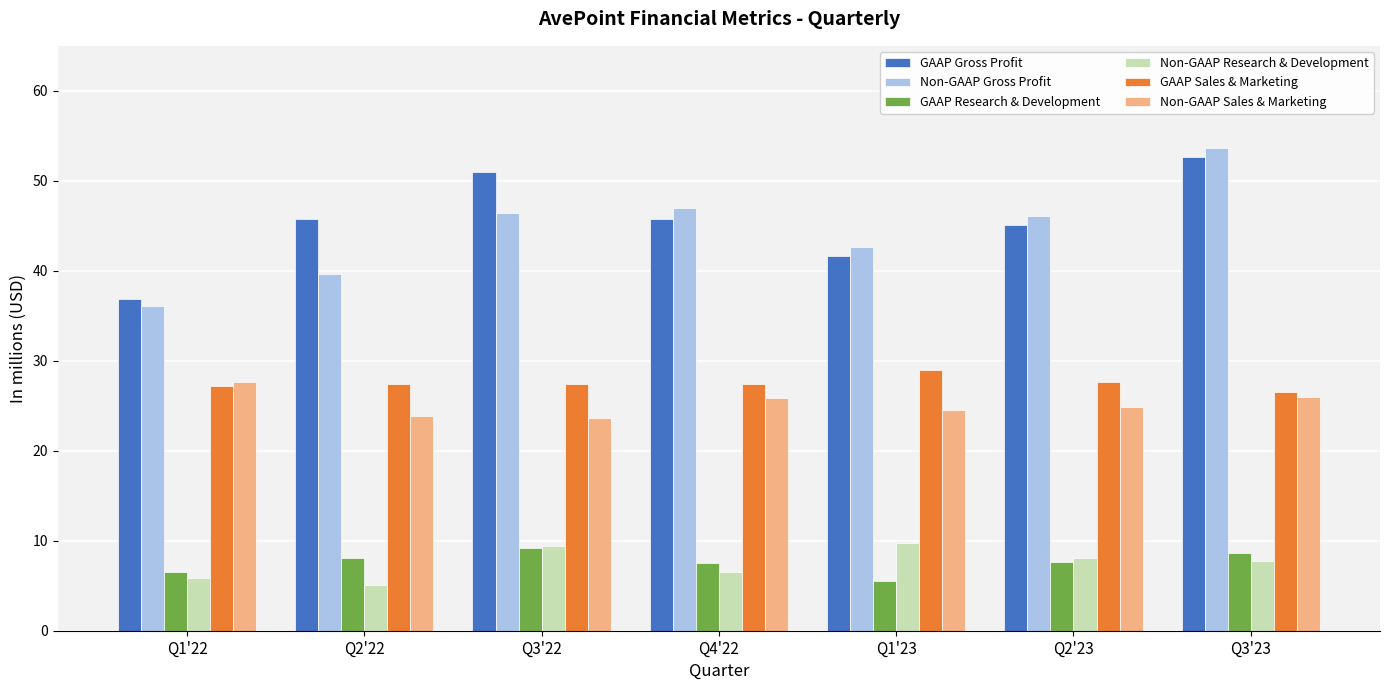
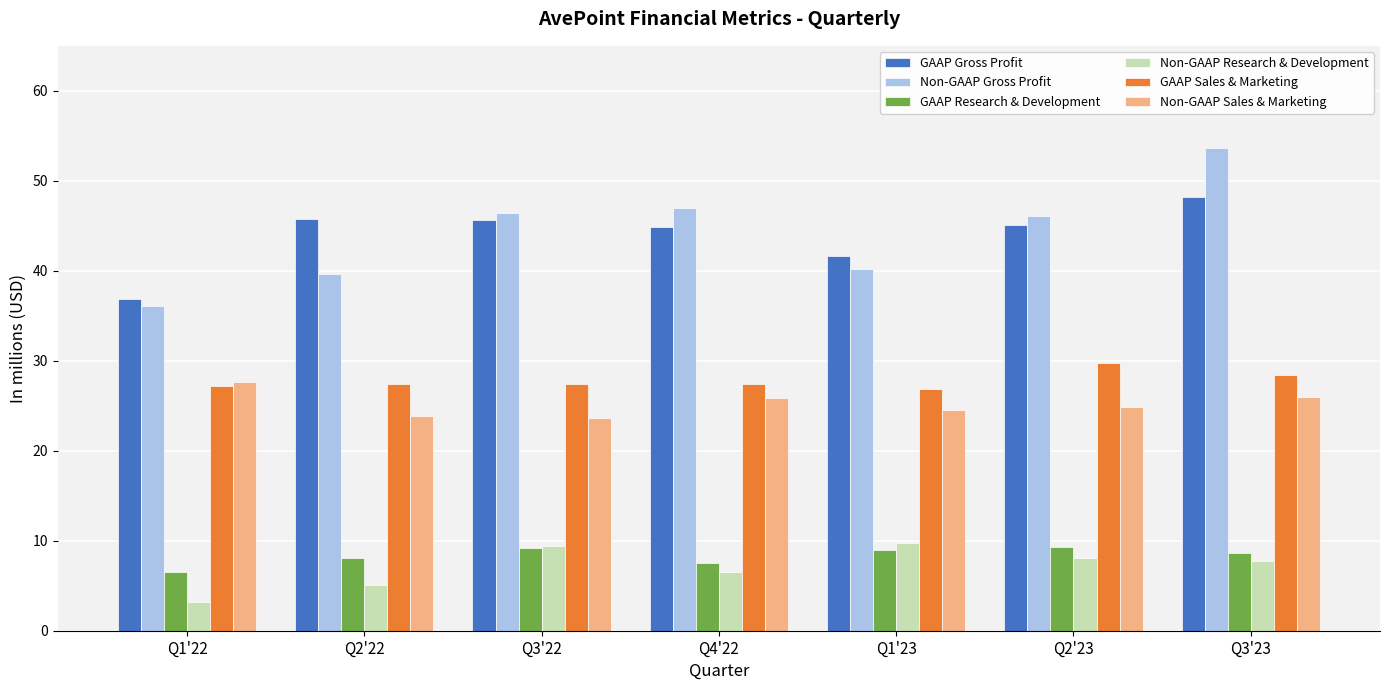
  {
    "GAAP Gross Profit": {
      "Q1'22": 37,
      "Q2'22": 46,
-     "Q3'22": 51,
-     "Q4'22": 46,
+     "Q3'22": 46,
+     "Q4'22": 45,
      "Q1'23": 42,
      "Q2'23": 45,
-     "Q3'23": 53
+     "Q3'23": 48
    },
    "Non-GAAP Gross Profit": {
      "Q1'22": 36,
      "Q2'22": 40,
      "Q3'22": 46,
      "Q4'22": 47,
-     "Q1'23": 43,
+     "Q1'23": 40,
      "Q2'23": 46,
      "Q3'23": 54
    },
    "GAAP Research & Development": {
      "Q1'22": 7,
      "Q2'22": 8,
      "Q3'22": 9,
      "Q4'22": 8,
-     "Q1'23": 6,
-     "Q2'23": 8,
+     "Q1'23": 9,
+     "Q2'23": 9,
      "Q3'23": 9
    },
    "Non-GAAP Research & Development": {
-     "Q1'22": 6,
+     "Q1'22": 3,
      "Q2'22": 5,
      "Q3'22": 9,
      "Q4'22": 7,
      "Q1'23": 10,
      "Q2'23": 8,
      "Q3'23": 8
    },
    "GAAP Sales & Marketing": {
      "Q1'22": 27,
      "Q2'22": 27,
      "Q3'22": 27,
      "Q4'22": 27,
-     "Q1'23": 29,
-     "Q2'23": 28,
-     "Q3'23": 27
+     "Q1'23": 27,
+     "Q2'23": 30,
+     "Q3'23": 28
    },
    "Non-GAAP Sales & Marketing": {
      "Q1'22": 28,
      "Q2'22": 24,
      "Q3'22": 24,
      "Q4'22": 26,
      "Q1'23": 24,
      "Q2'23": 25,
      "Q3'23": 26
    }
  }
